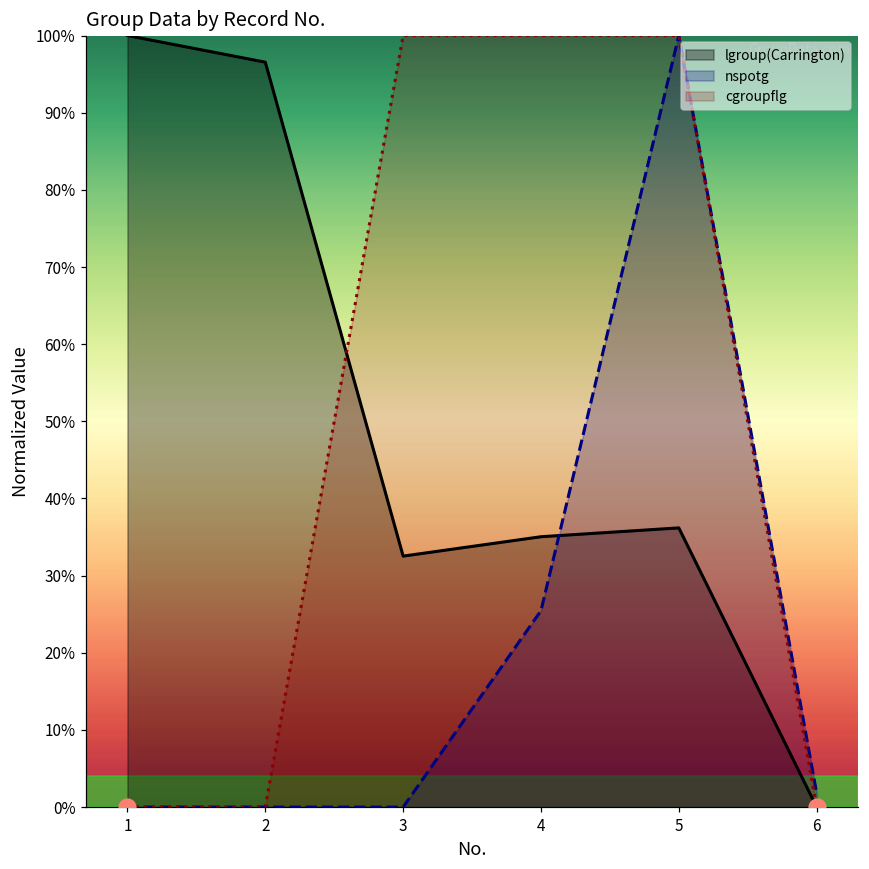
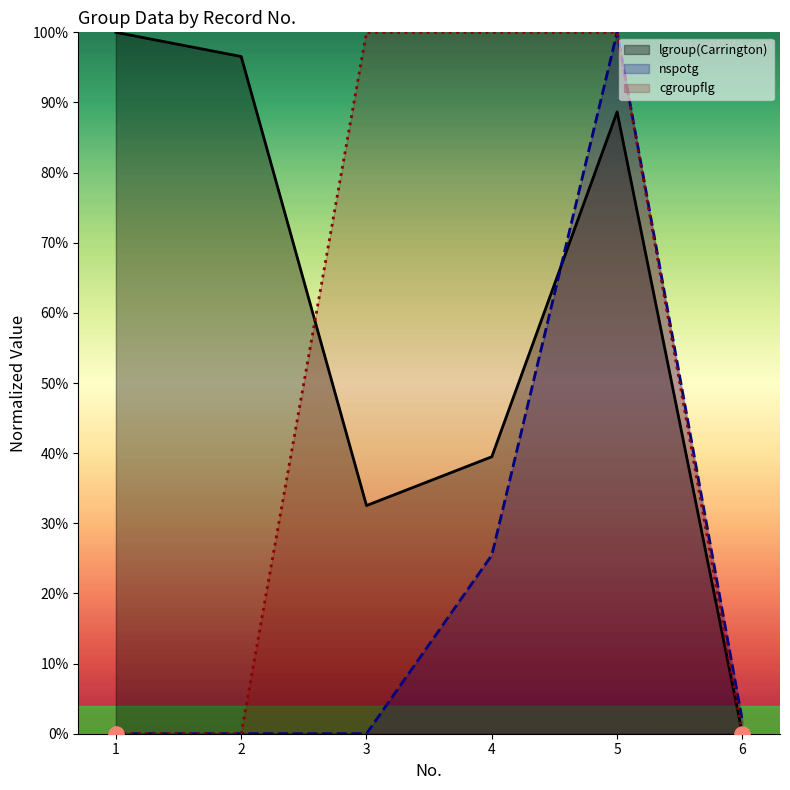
  {
    "lgroup(Carrington)": {
      "1": "100%",
      "2": "97%",
      "3": "33%",
-     "4": "35%",
-     "5": "36%"
+     "4": "39%",
+     "5": "89%"
    },
    "nspotg": {
      "4": "25%"
    },
    "cgroupflg": {
      "3": "100%",
      "4": "100%"
    }
  }
